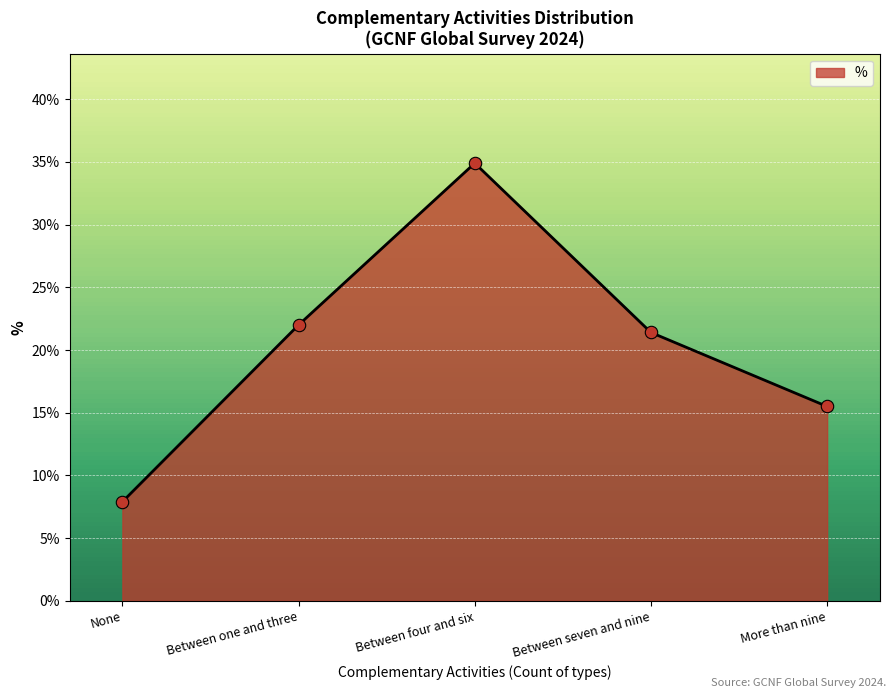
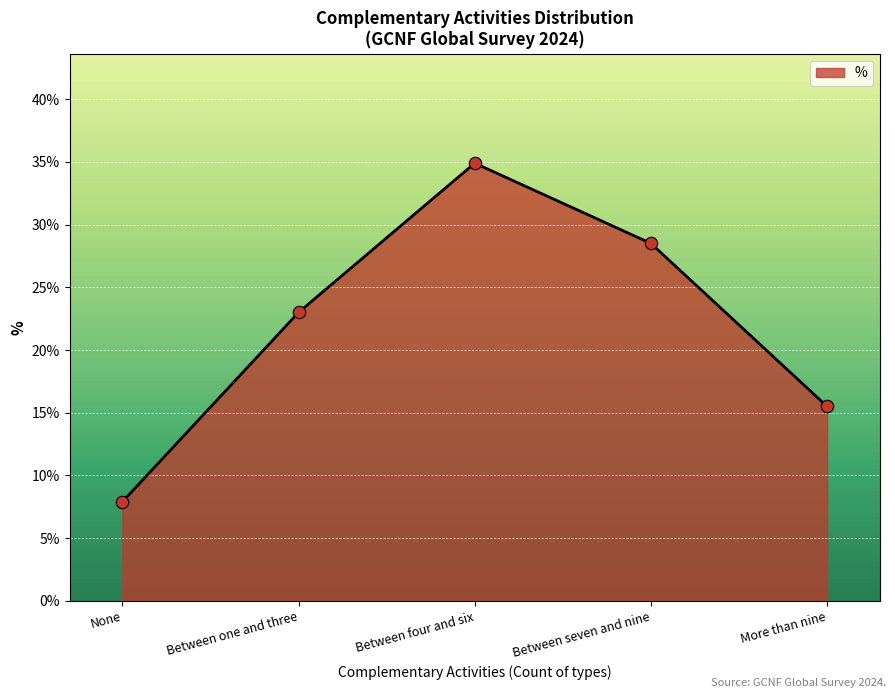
  {
    "None": "7.9%",
-   "Between one and three": "22.0%",
+   "Between one and three": "23.0%",
    "Between four and six": "34.9%",
-   "Between seven and nine": "21.4%",
+   "Between seven and nine": "28.5%",
    "More than nine": "15.5%"
  }
